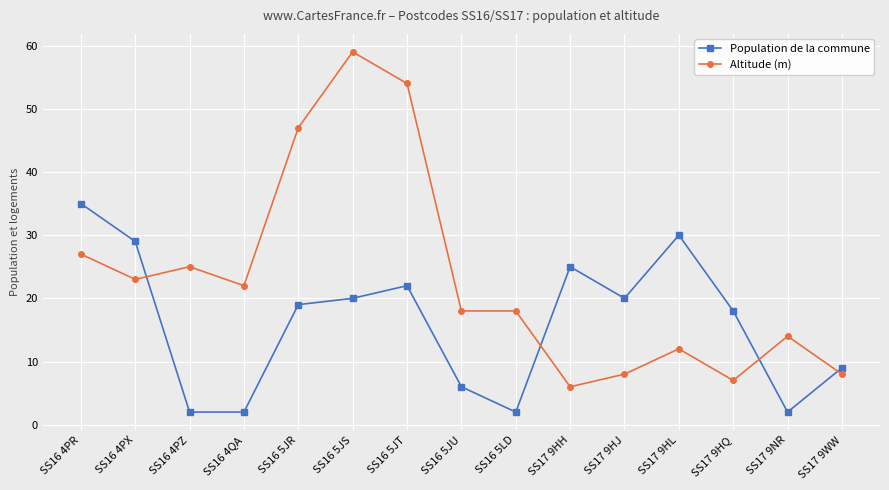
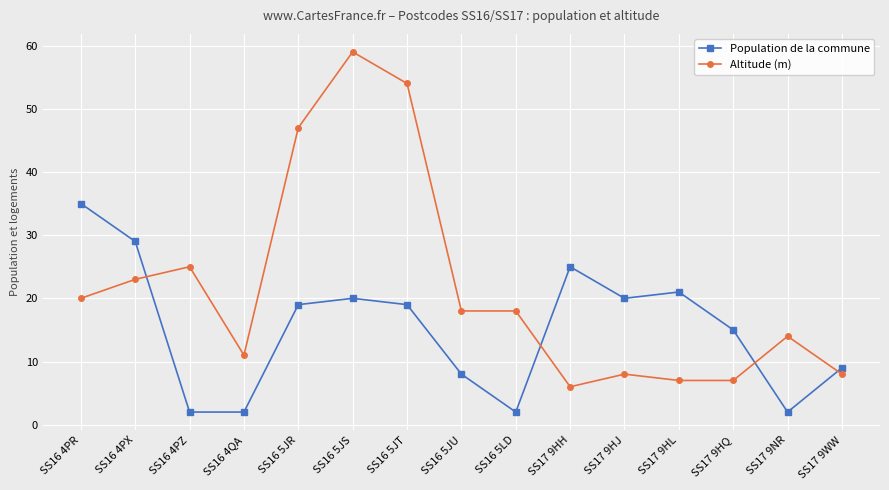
  {
    "Population de la commune": {
      "SS16 4PR": 35,
      "SS16 4PX": 29,
      "SS16 4PZ": 2,
      "SS16 4QA": 2,
      "SS16 5JR": 19,
      "SS16 5JS": 20,
-     "SS16 5JT": 22,
-     "SS16 5JU": 6,
+     "SS16 5JT": 19,
+     "SS16 5JU": 8,
      "SS16 5LD": 2,
      "SS17 9HH": 25,
      "SS17 9HJ": 20,
-     "SS17 9HL": 30,
-     "SS17 9HQ": 18,
+     "SS17 9HL": 21,
+     "SS17 9HQ": 15,
      "SS17 9NR": 2,
      "SS17 9WW": 9
    },
    "Altitude (m)": {
-     "SS16 4PR": 27,
+     "SS16 4PR": 20,
      "SS16 4PX": 23,
      "SS16 4PZ": 25,
-     "SS16 4QA": 22,
+     "SS16 4QA": 11,
      "SS16 5JR": 47,
      "SS16 5JS": 59,
      "SS16 5JT": 54,
      "SS16 5JU": 18,
      "SS16 5LD": 18,
      "SS17 9HH": 6,
      "SS17 9HJ": 8,
-     "SS17 9HL": 12,
+     "SS17 9HL": 7,
      "SS17 9HQ": 7,
      "SS17 9NR": 14,
      "SS17 9WW": 8
    }
  }
